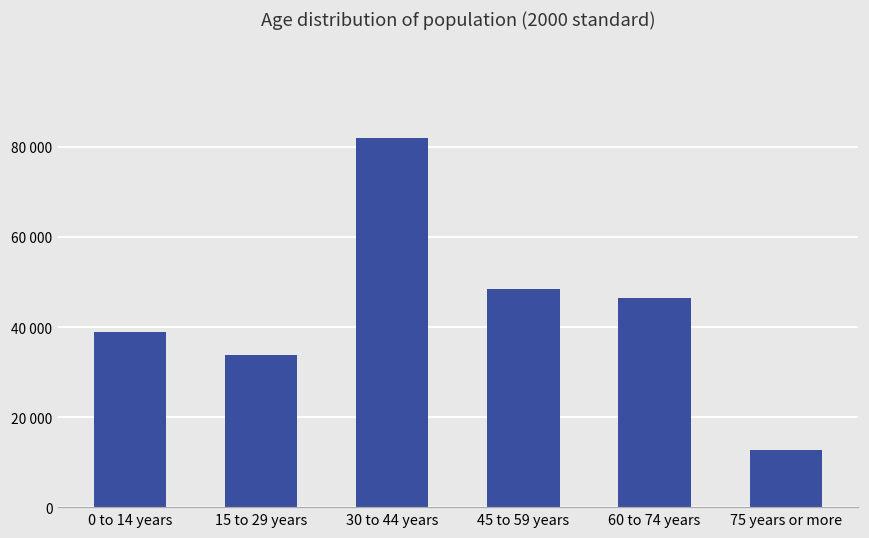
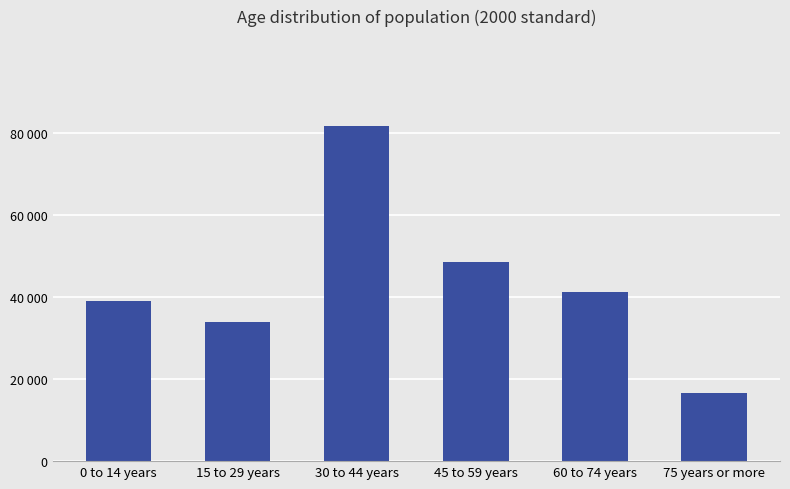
  {
    "0 to 14 years": 39000,
    "15 to 29 years": 34000,
    "30 to 44 years": 82000,
    "45 to 59 years": 48000,
-   "60 to 74 years": 46000,
-   "75 years or more": 13000
+   "60 to 74 years": 41000,
+   "75 years or more": 17000
  }
